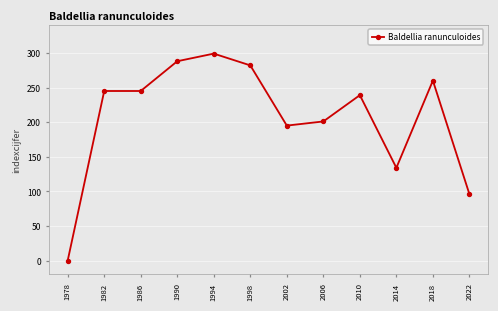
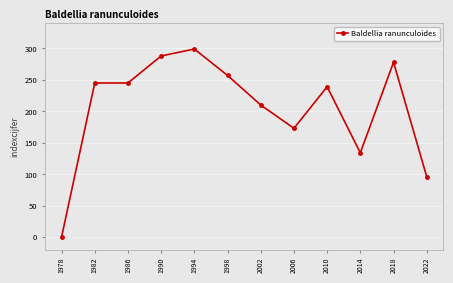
  {
    "1978": 0,
    "1982": 250,
    "1986": 250,
    "1990": 290,
    "1994": 300,
-   "1998": 280,
-   "2002": 200,
-   "2006": 200,
+   "1998": 260,
+   "2002": 210,
+   "2006": 170,
    "2010": 240,
    "2014": 130,
-   "2018": 260,
+   "2018": 280,
    "2022": 100
  }
